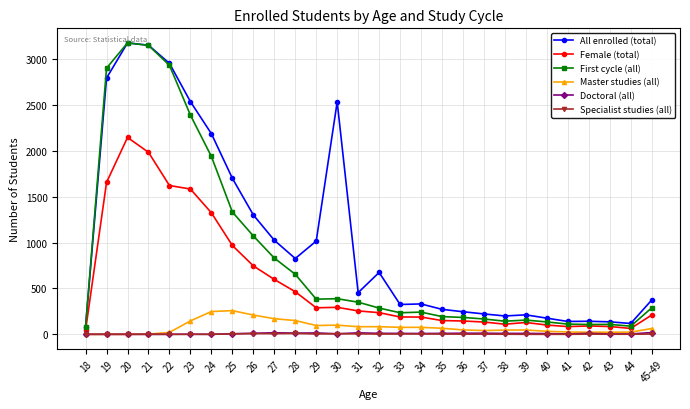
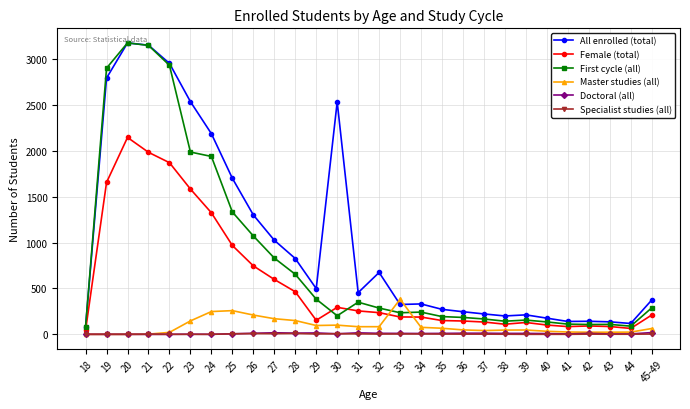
  {
    "All enrolled (total)": {
      "19": 2800,
      "23": 2500,
      "24": 2200,
      "25": 1700,
      "26": 1300,
      "27": 1000,
      "28": 800,
-     "29": 1000,
+     "29": 500,
      "30": 2500,
      "31": 500,
      "32": 700,
      "33": 300,
      "34": 300,
      "35": 300,
      "36": 200,
      "37": 200,
      "38": 200,
      "39": 200,
      "40": 200,
      "41": 100,
      "42": 100,
      "43": 100,
      "44": 100,
      "45-49": 400
    },
    "Female (total)": {
      "18": 0,
      "19": 1700,
      "20": 2100,
      "21": 2000,
-     "22": 1600,
+     "22": 1900,
      "23": 1600,
      "24": 1300,
      "25": 1000,
      "26": 700,
      "27": 600,
      "28": 500,
-     "29": 300,
+     "29": 200,
      "30": 300,
      "31": 300,
      "32": 200,
      "33": 200,
      "34": 200,
      "35": 200,
      "36": 100,
      "37": 100,
      "38": 100,
      "40": 100,
      "45-49": 200
    },
    "First cycle (all)": {
      "19": 2900,
-     "23": 2400,
+     "23": 2000,
      "24": 1900,
      "25": 1300,
      "26": 1100,
      "27": 800,
      "28": 700,
      "29": 400,
-     "30": 400,
+     "30": 200,
      "31": 400,
      "32": 300,
      "33": 200,
      "34": 200,
      "35": 200,
      "36": 200,
      "37": 200,
      "38": 100,
      "40": 100,
      "45-49": 300
    },
    "Master studies (all)": {
      "23": 100,
      "24": 200,
      "25": 300,
      "26": 200,
      "27": 200,
      "28": 200,
      "29": 100,
      "30": 100,
      "31": 100,
      "32": 100,
-     "33": 100,
+     "33": 400,
      "34": 100,
      "35": 100,
      "36": 0,
      "37": 0,
      "38": 0,
      "39": 0,
      "45-49": 100
    }
  }
